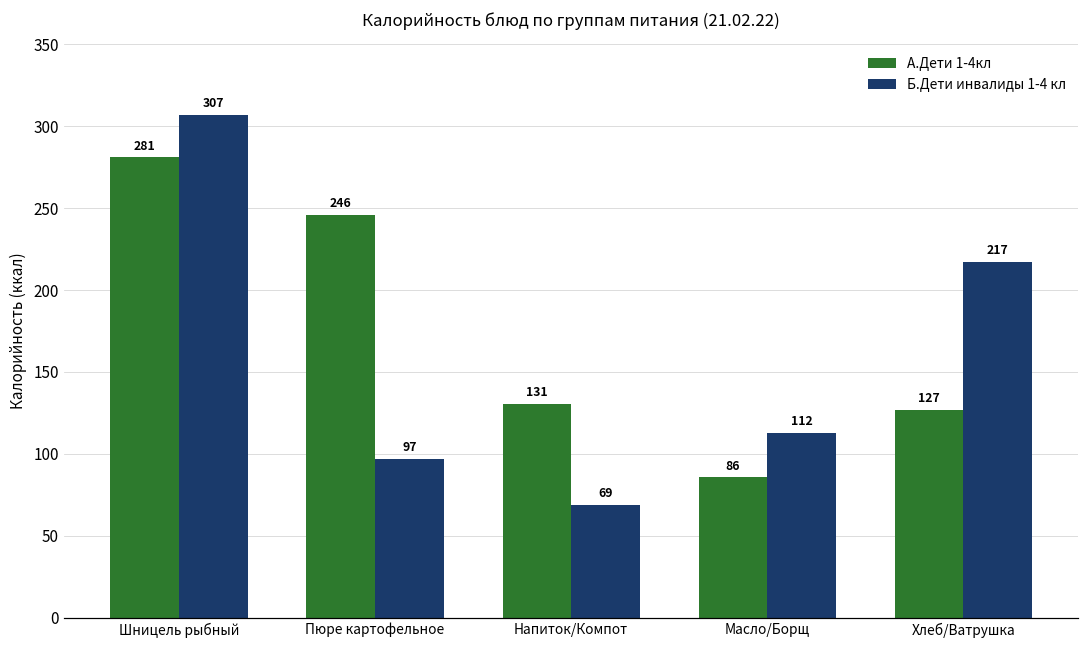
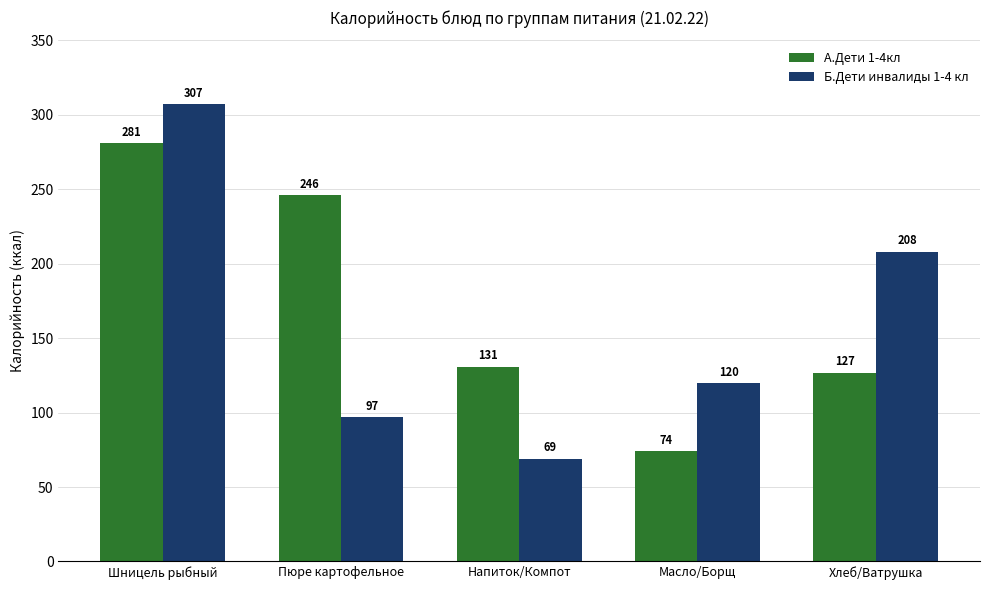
  {
    "А.Дети 1-4кл": {
      "Шницель рыбный": 281,
      "Пюре картофельное": 246,
      "Напиток/Компот": 131,
-     "Масло/Борщ": 86,
+     "Масло/Борщ": 74,
      "Хлеб/Ватрушка": 127
    },
    "Б.Дети инвалиды 1-4 кл": {
      "Шницель рыбный": 307,
      "Пюре картофельное": 97,
      "Напиток/Компот": 69,
-     "Масло/Борщ": 112,
-     "Хлеб/Ватрушка": 217
+     "Масло/Борщ": 120,
+     "Хлеб/Ватрушка": 208
    }
  }
